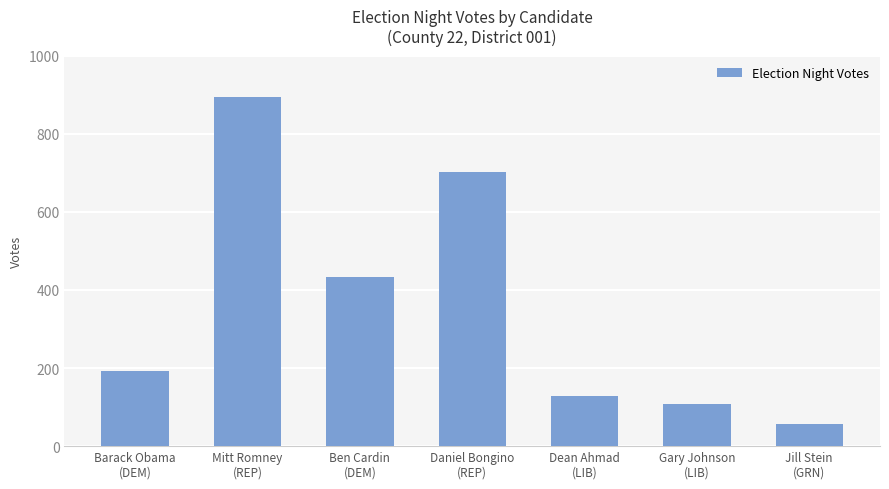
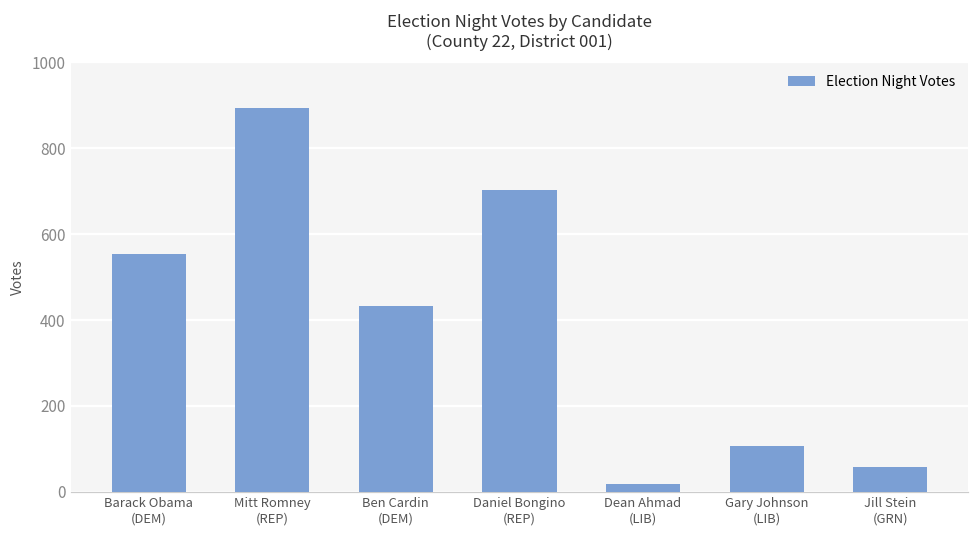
  {
-   "Barack Obama (DEM)": 190,
+   "Barack Obama (DEM)": 550,
    "Mitt Romney (REP)": 900,
    "Ben Cardin (DEM)": 430,
    "Daniel Bongino (REP)": 700,
-   "Dean Ahmad (LIB)": 130,
+   "Dean Ahmad (LIB)": 20,
    "Gary Johnson (LIB)": 110,
    "Jill Stein (GRN)": 60
  }
